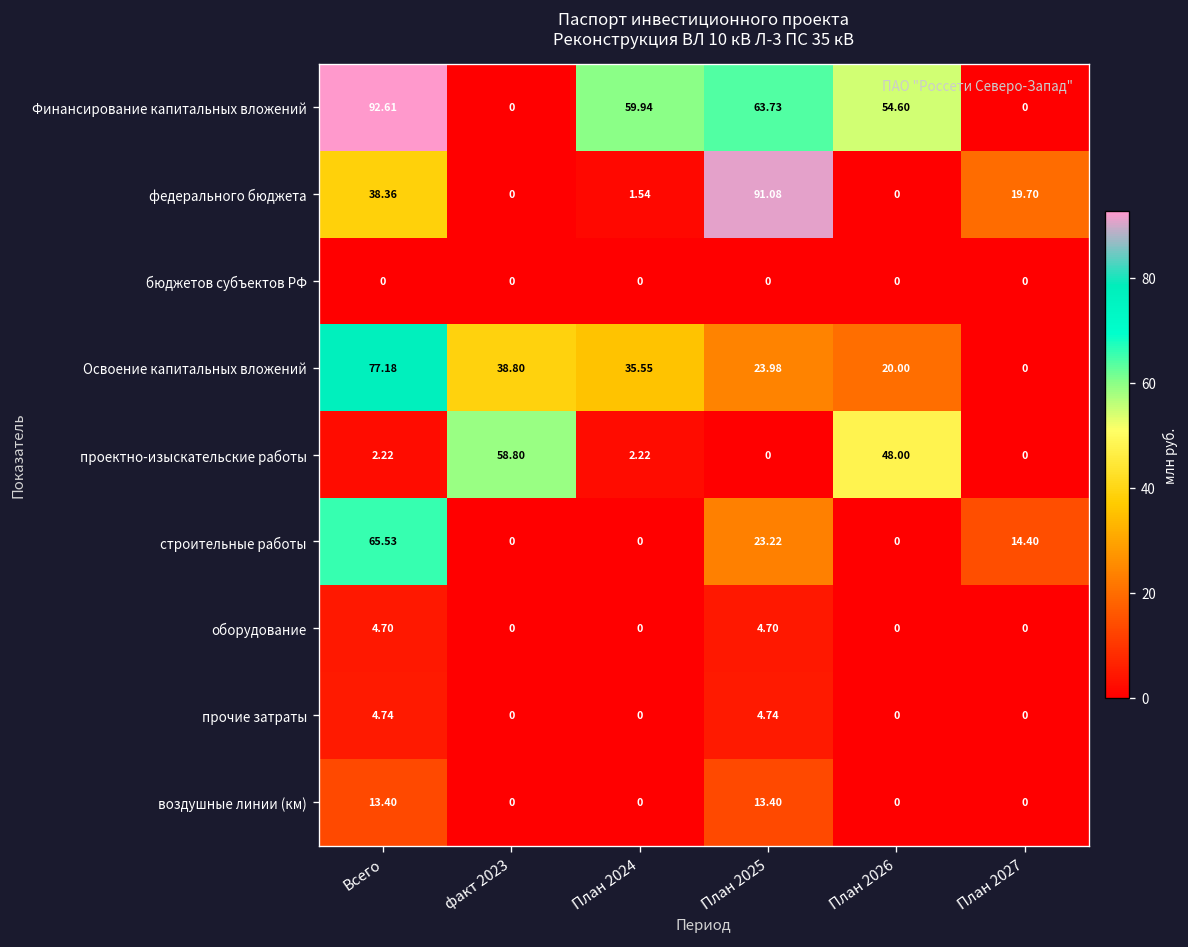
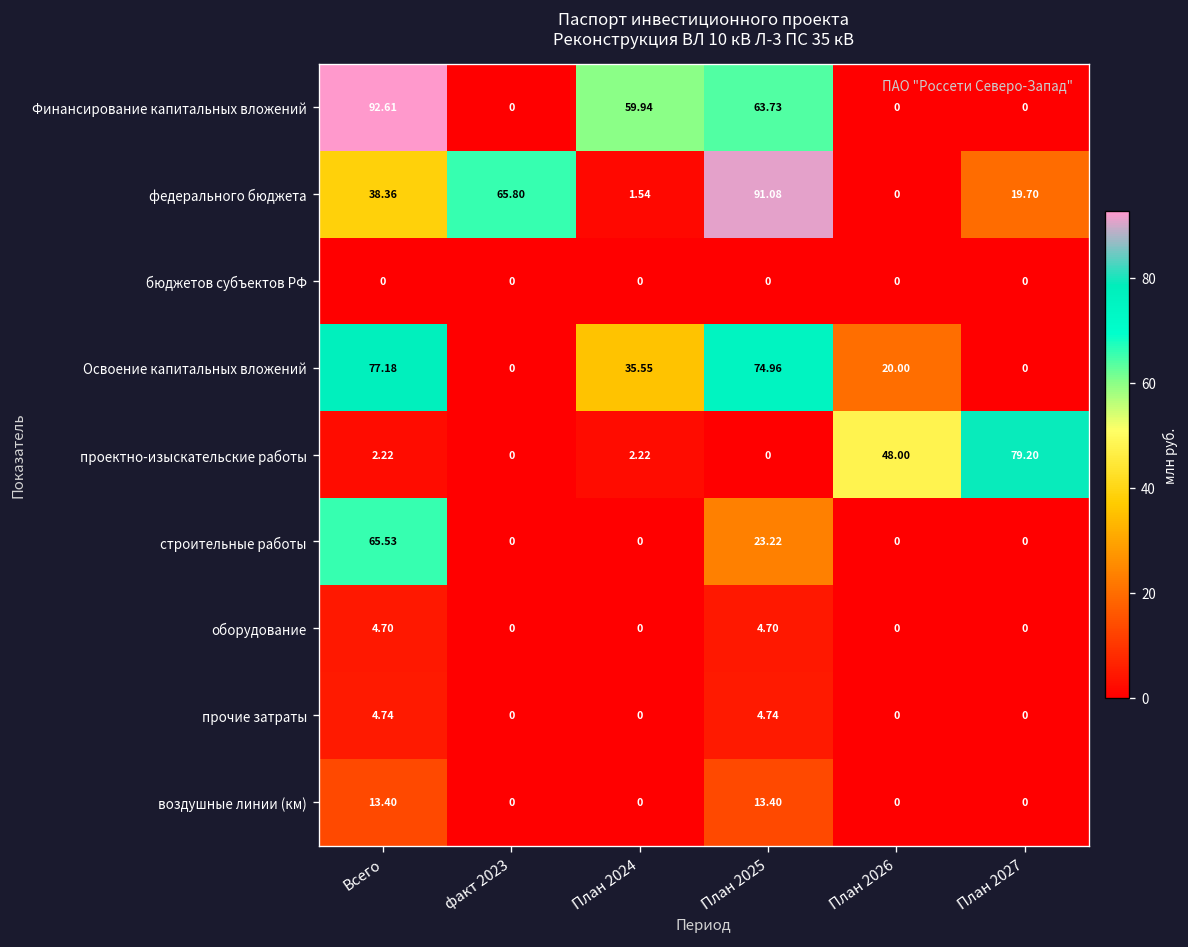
  {
    "Финансирование капитальных вложений": {
      "Всего": 92.61,
      "факт 2023": 0,
      "План 2024": 59.94,
      "План 2025": 63.73,
-     "План 2026": 54.60
+     "План 2026": 0
    },
    "федерального бюджета": {
      "Всего": 38.36,
-     "факт 2023": 0,
+     "факт 2023": 65.80,
      "План 2024": 1.54,
      "План 2025": 91.08,
      "План 2026": 0,
      "План 2027": 19.70
    },
    "бюджетов субъектов РФ": {
      "Всего": 0,
      "факт 2023": 0,
      "План 2024": 0,
      "План 2025": 0,
      "План 2026": 0,
      "План 2027": 0
    },
    "Освоение капитальных вложений": {
      "Всего": 77.18,
-     "факт 2023": 38.80,
+     "факт 2023": 0,
      "План 2024": 35.55,
-     "План 2025": 23.98,
+     "План 2025": 74.96,
      "План 2026": 20.00,
      "План 2027": 0
    },
    "проектно-изыскательские работы": {
      "Всего": 2.22,
-     "факт 2023": 58.80,
+     "факт 2023": 0,
      "План 2024": 2.22,
      "План 2025": 0,
      "План 2026": 48.00,
-     "План 2027": 0
+     "План 2027": 79.20
    },
    "строительные работы": {
      "Всего": 65.53,
      "факт 2023": 0,
      "План 2024": 0,
      "План 2025": 23.22,
      "План 2026": 0,
-     "План 2027": 14.40
+     "План 2027": 0
    },
    "оборудование": {
      "Всего": 4.70,
      "факт 2023": 0,
      "План 2024": 0,
      "План 2025": 4.70,
      "План 2026": 0,
      "План 2027": 0
    },
    "прочие затраты": {
      "Всего": 4.74,
      "факт 2023": 0,
      "План 2024": 0,
      "План 2025": 4.74,
      "План 2026": 0,
      "План 2027": 0
    },
    "воздушные линии (км)": {
      "Всего": 13.40,
      "факт 2023": 0,
      "План 2024": 0,
      "План 2025": 13.40,
      "План 2026": 0,
      "План 2027": 0
    }
  }
